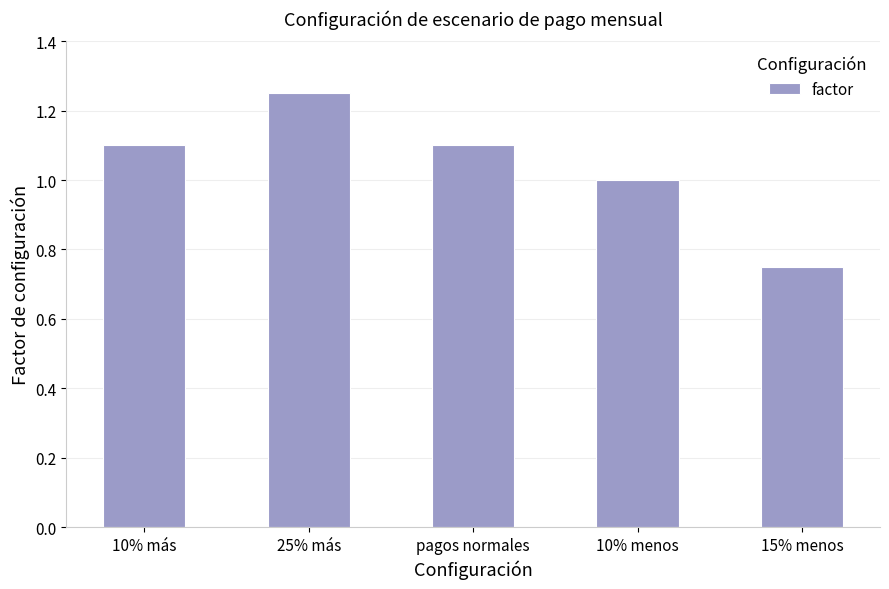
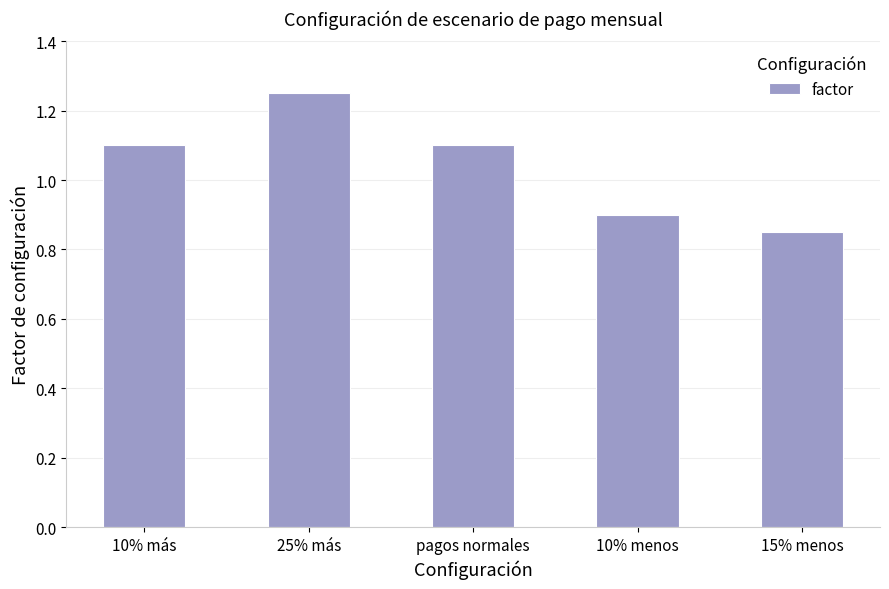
  {
    "10% más": 1.10,
    "25% más": 1.25,
    "pagos normales": 1.10,
-   "10% menos": 1.0,
-   "15% menos": 0.75
+   "10% menos": 0.9,
+   "15% menos": 0.85
  }
